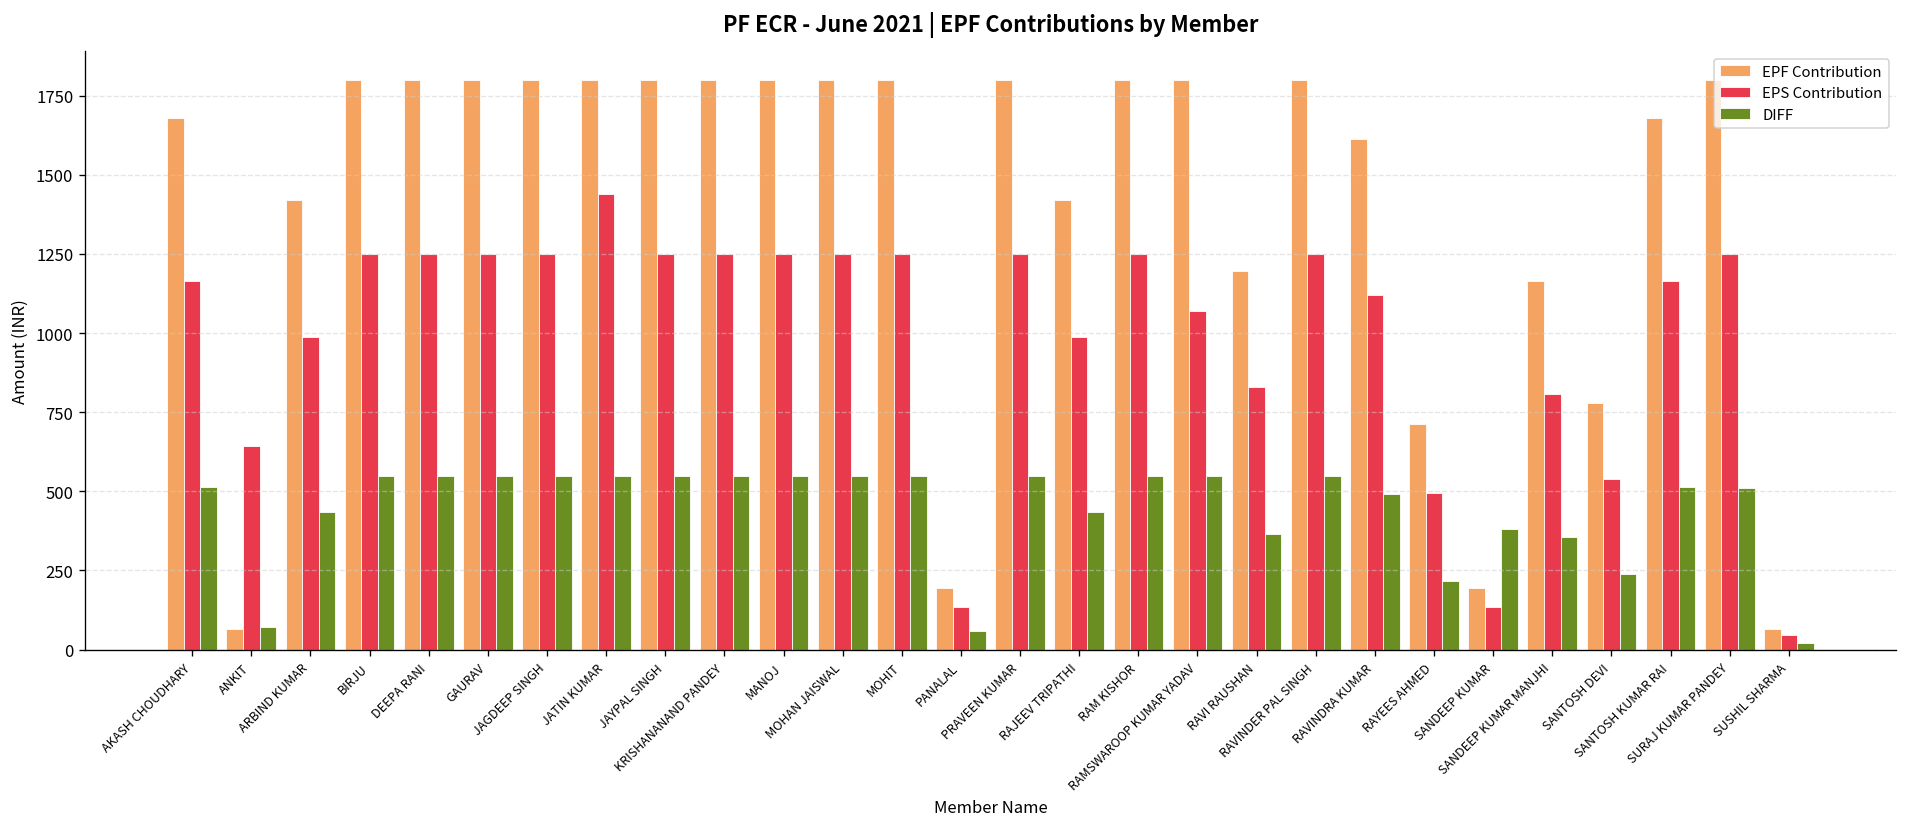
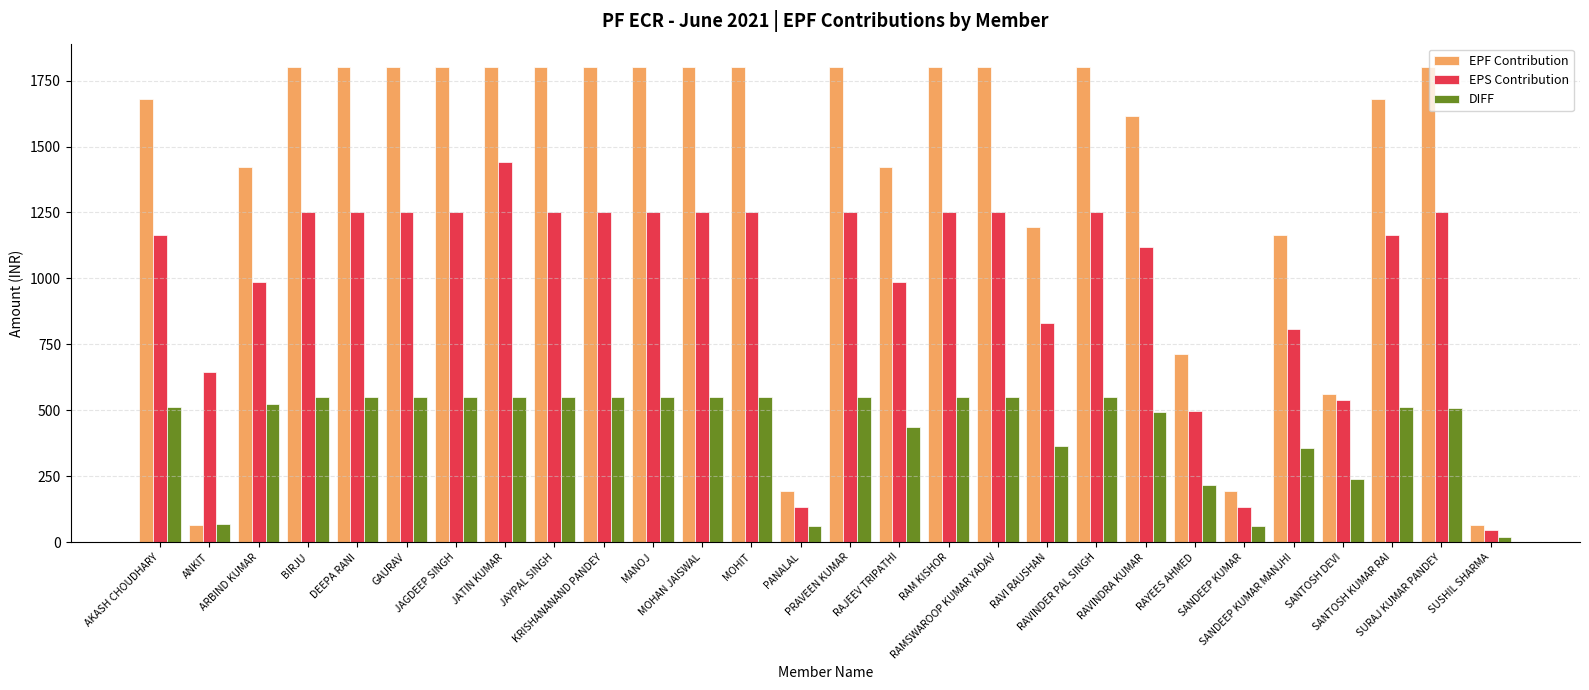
  {
    "EPF Contribution": {
      "AKASH CHOUDHARY": 1680,
      "ANKIT": 70,
      "ARBIND KUMAR": 1420,
      "BIRJU": 1800,
      "DEEPA RANI": 1800,
      "GAURAV": 1800,
      "JAGDEEP SINGH": 1800,
      "JATIN KUMAR": 1800,
      "JAYPAL SINGH": 1800,
      "KRISHANANAND PANDEY": 1800,
      "MANOJ": 1800,
      "MOHAN JAISWAL": 1800,
      "MOHIT": 1800,
      "PANALAL": 200,
      "PRAVEEN KUMAR": 1800,
      "RAJEEV TRIPATHI": 1420,
      "RAM KISHOR": 1800,
      "RAMSWAROOP KUMAR YADAV": 1800,
      "RAVI RAUSHAN": 1200,
      "RAVINDER PAL SINGH": 1800,
      "RAVINDRA KUMAR": 1610,
      "RAYEES AHMED": 710,
      "SANDEEP KUMAR": 200,
      "SANDEEP KUMAR MANJHI": 1170,
-     "SANTOSH DEVI": 780,
+     "SANTOSH DEVI": 560,
      "SANTOSH KUMAR RAI": 1680,
      "SURAJ KUMAR PANDEY": 1800,
      "SUSHIL SHARMA": 70
    },
    "EPS Contribution": {
      "AKASH CHOUDHARY": 1170,
      "ANKIT": 640,
      "ARBIND KUMAR": 990,
      "BIRJU": 1250,
      "DEEPA RANI": 1250,
      "GAURAV": 1250,
      "JAGDEEP SINGH": 1250,
      "JATIN KUMAR": 1440,
      "JAYPAL SINGH": 1250,
      "KRISHANANAND PANDEY": 1250,
      "MANOJ": 1250,
      "MOHAN JAISWAL": 1250,
      "MOHIT": 1250,
      "PANALAL": 140,
      "PRAVEEN KUMAR": 1250,
      "RAJEEV TRIPATHI": 990,
      "RAM KISHOR": 1250,
-     "RAMSWAROOP KUMAR YADAV": 1070,
+     "RAMSWAROOP KUMAR YADAV": 1250,
      "RAVI RAUSHAN": 830,
      "RAVINDER PAL SINGH": 1250,
      "RAVINDRA KUMAR": 1120,
      "RAYEES AHMED": 500,
      "SANDEEP KUMAR": 140,
      "SANDEEP KUMAR MANJHI": 810,
      "SANTOSH DEVI": 540,
      "SANTOSH KUMAR RAI": 1170,
      "SURAJ KUMAR PANDEY": 1250,
      "SUSHIL SHARMA": 50
    },
    "DIFF": {
      "AKASH CHOUDHARY": 510,
      "ANKIT": 70,
-     "ARBIND KUMAR": 440,
+     "ARBIND KUMAR": 520,
      "BIRJU": 550,
      "DEEPA RANI": 550,
      "GAURAV": 550,
      "JAGDEEP SINGH": 550,
      "JATIN KUMAR": 550,
      "JAYPAL SINGH": 550,
      "KRISHANANAND PANDEY": 550,
      "MANOJ": 550,
      "MOHAN JAISWAL": 550,
      "MOHIT": 550,
      "PANALAL": 60,
      "PRAVEEN KUMAR": 550,
      "RAJEEV TRIPATHI": 440,
      "RAM KISHOR": 550,
      "RAMSWAROOP KUMAR YADAV": 550,
      "RAVI RAUSHAN": 370,
      "RAVINDER PAL SINGH": 550,
      "RAVINDRA KUMAR": 490,
      "RAYEES AHMED": 220,
-     "SANDEEP KUMAR": 380,
+     "SANDEEP KUMAR": 60,
      "SANDEEP KUMAR MANJHI": 360,
      "SANTOSH DEVI": 240,
      "SANTOSH KUMAR RAI": 510,
      "SURAJ KUMAR PANDEY": 510,
      "SUSHIL SHARMA": 20
    }
  }
